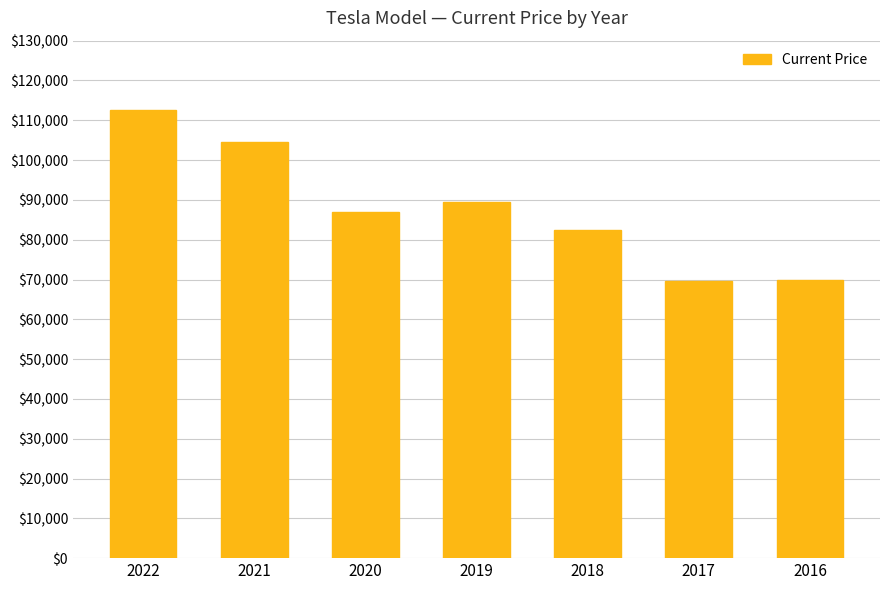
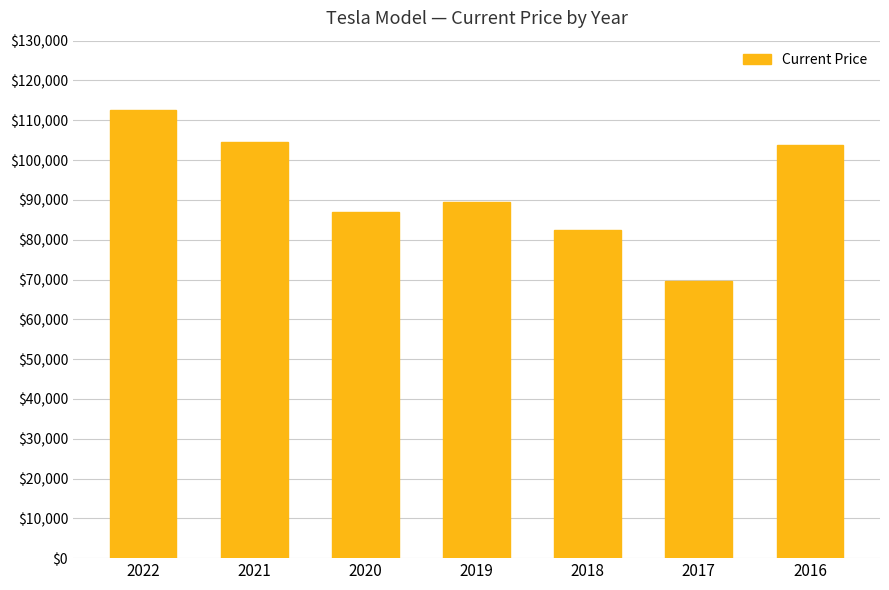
  {
    "2022": "$112,000",
    "2021": "$104,000",
    "2020": "$87,000",
    "2019": "$89,000",
    "2018": "$82,000",
    "2017": "$70,000",
-   "2016": "$70,000"
+   "2016": "$104,000"
  }
